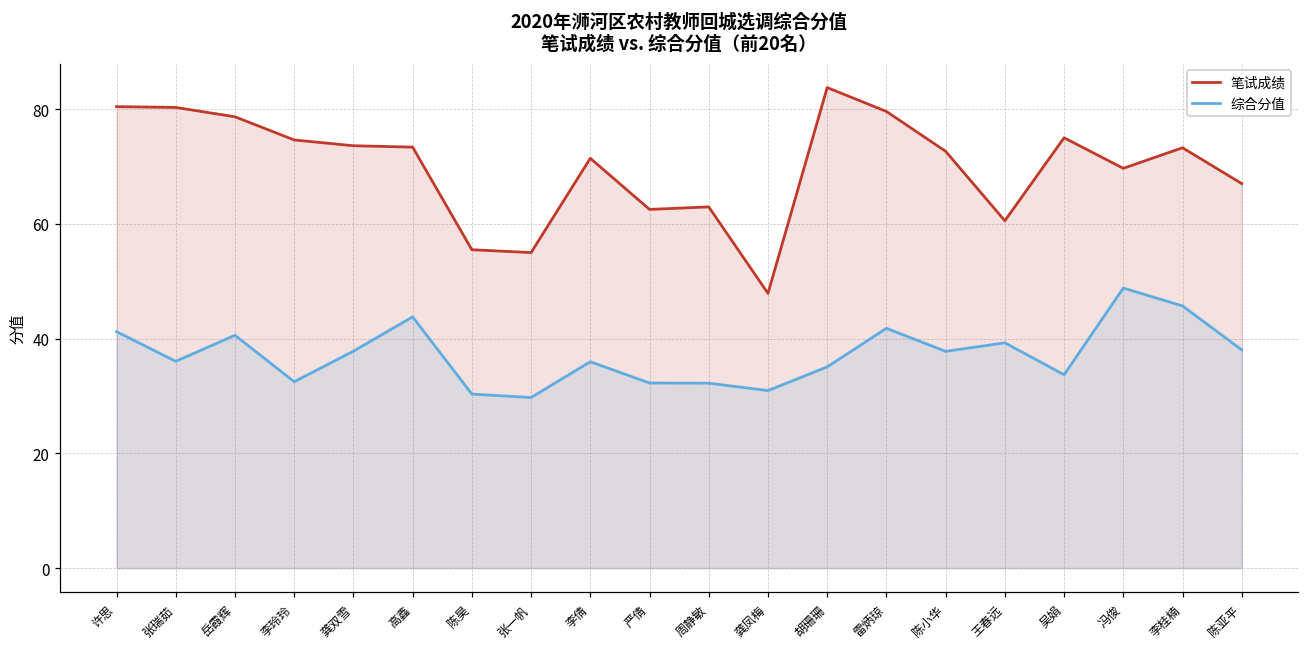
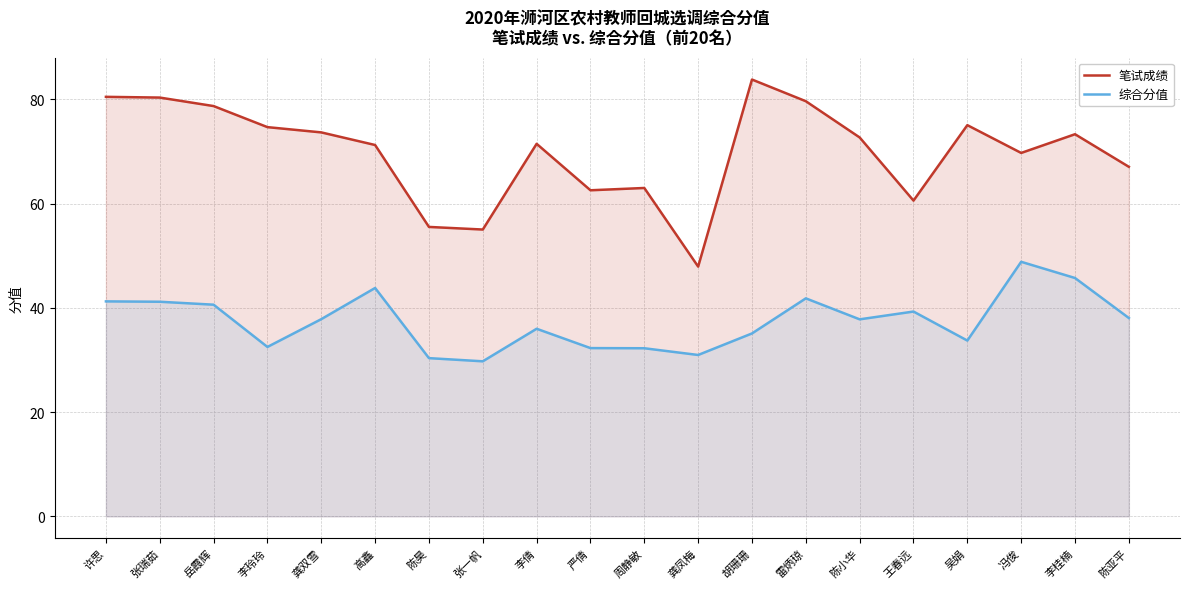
  {
    "笔试成绩": {
      "许思": 80,
      "张瑞茹": 80,
      "岳霞辉": 79,
      "李玲玲": 75,
      "龚双雪": 74,
-     "高鑫": 73,
+     "高鑫": 71,
      "陈昊": 56,
      "张一帆": 55,
      "李倩": 71,
      "严倩": 63,
      "周静敏": 63,
      "龚凤梅": 48,
      "胡珊珊": 84,
      "雷炳琼": 80,
      "陈小华": 73,
      "王春远": 61,
      "吴娟": 75,
      "冯俊": 70,
      "李桂楠": 73,
      "陈亚平": 67
    },
    "综合分值": {
      "许思": 41,
-     "张瑞茹": 36,
+     "张瑞茹": 41,
      "岳霞辉": 41,
      "李玲玲": 32,
      "龚双雪": 38,
      "高鑫": 44,
      "陈昊": 30,
      "张一帆": 30,
      "李倩": 36,
      "严倩": 32,
      "周静敏": 32,
      "龚凤梅": 31,
      "胡珊珊": 35,
      "雷炳琼": 42,
      "陈小华": 38,
      "王春远": 39,
      "吴娟": 34,
      "冯俊": 49,
      "李桂楠": 46,
      "陈亚平": 38
    }
  }
